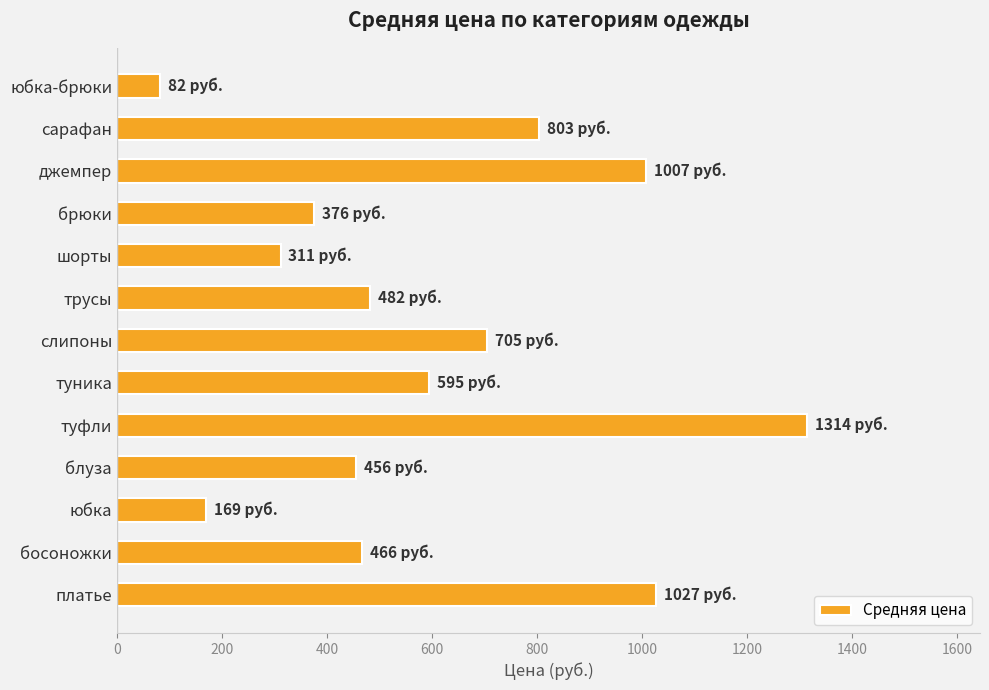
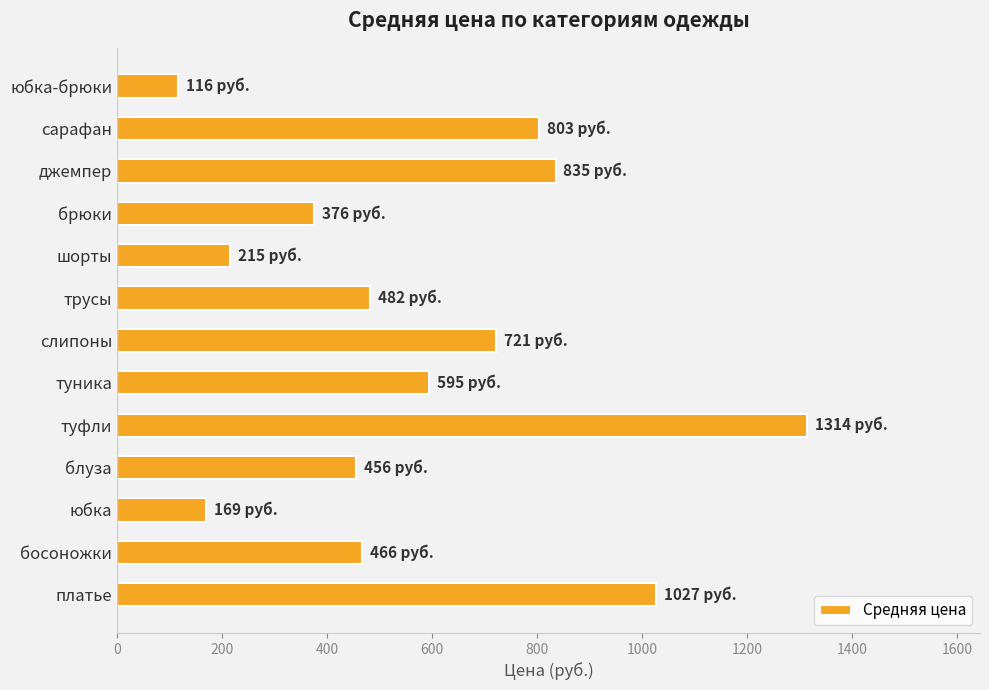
  {
-   "юбка-брюки": 82,
+   "юбка-брюки": 116,
    "сарафан": 803,
-   "джемпер": 1007,
+   "джемпер": 835,
    "брюки": 376,
-   "шорты": 311,
+   "шорты": 215,
    "трусы": 482,
-   "слипоны": 705,
+   "слипоны": 721,
    "туника": 595,
    "туфли": 1314,
    "блуза": 456,
    "юбка": 169,
    "босоножки": 466,
    "платье": 1027
  }
